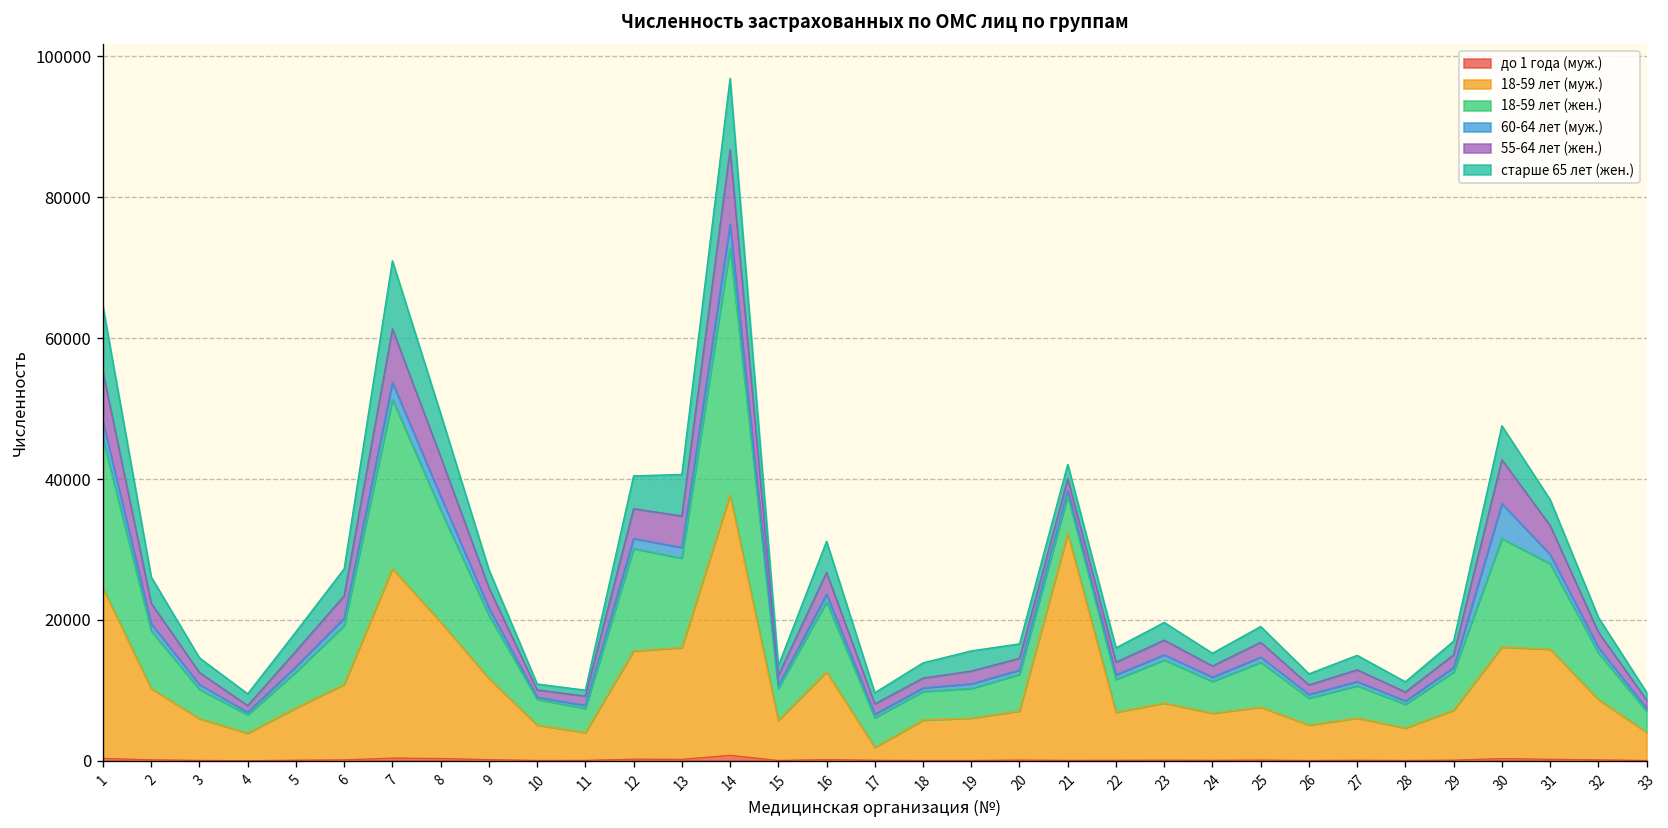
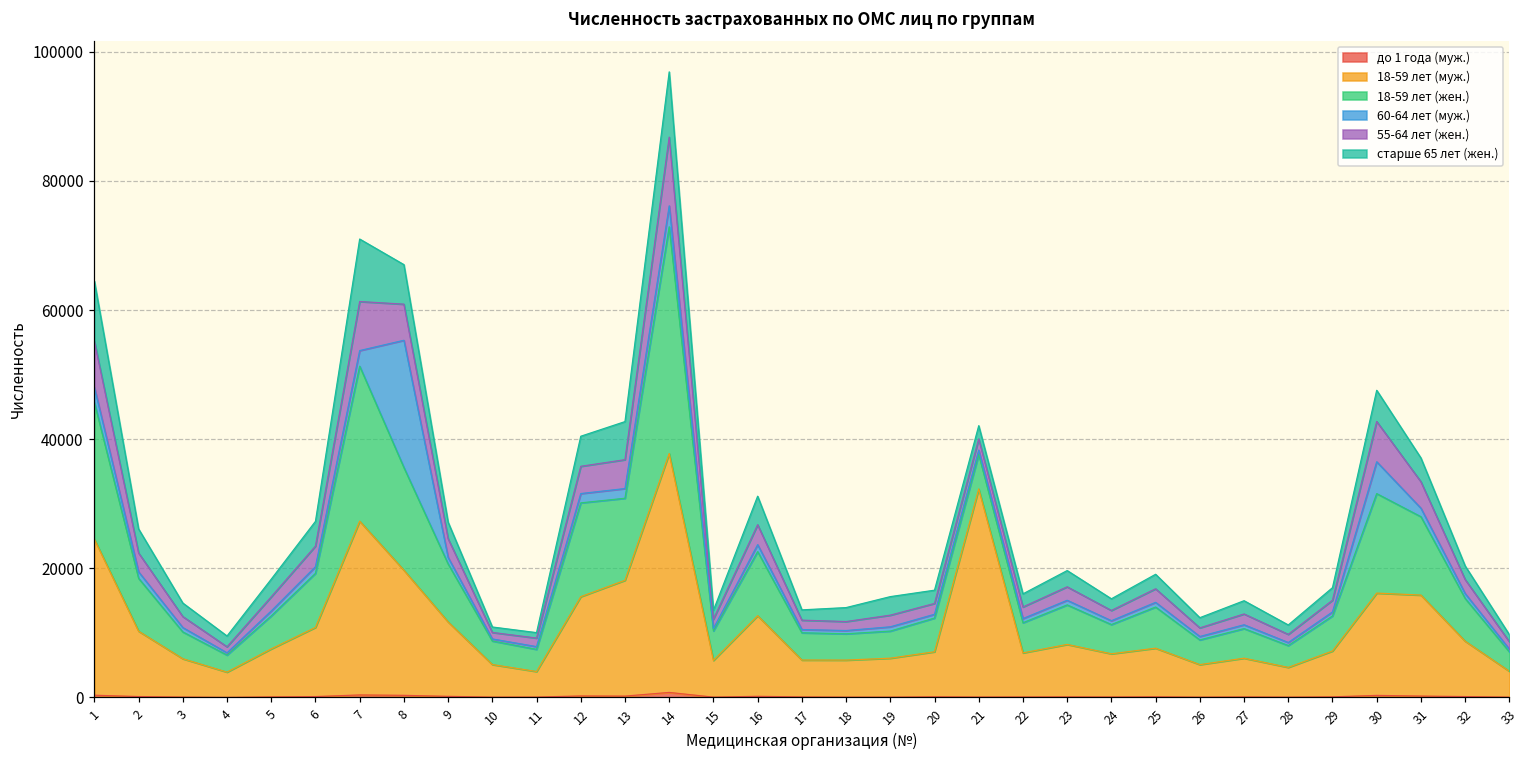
  {
    "до 1 года (муж.)": {
      "1": 0,
      "2": 0,
      "3": 0,
      "4": 0,
      "5": 0,
      "6": 0,
      "7": 0,
      "8": 0,
      "9": 0,
      "10": 0,
      "11": 0,
      "12": 0,
      "13": 0,
      "14": 1000,
      "15": 0,
      "16": 0,
      "17": 0,
      "18": 0,
      "19": 0,
      "20": 0,
      "21": 0,
      "22": 0,
      "23": 0,
      "24": 0,
      "25": 0,
      "26": 0,
      "27": 0,
      "28": 0,
      "29": 0,
      "30": 0,
      "31": 0,
      "32": 0,
      "33": 0
    },
    "18-59 лет (муж.)": {
      "1": 24000,
      "2": 10000,
      "3": 6000,
      "4": 4000,
      "5": 7000,
      "6": 11000,
      "7": 27000,
      "8": 19000,
      "9": 12000,
      "10": 5000,
      "11": 4000,
      "12": 15000,
-     "13": 16000,
+     "13": 18000,
      "14": 37000,
      "15": 6000,
      "16": 12000,
-     "17": 2000,
+     "17": 6000,
      "18": 6000,
      "19": 6000,
      "20": 7000,
      "21": 32000,
      "22": 7000,
      "23": 8000,
      "24": 7000,
      "25": 8000,
      "26": 5000,
      "27": 6000,
      "28": 5000,
      "29": 7000,
      "30": 16000,
      "31": 16000,
      "32": 9000,
      "33": 4000
    },
    "60-64 лет (муж.)": {
      "1": 2000,
      "2": 1000,
      "3": 1000,
      "5": 1000,
      "6": 1000,
      "7": 2000,
-     "8": 2000,
+     "8": 20000,
      "9": 1000,
      "12": 1000,
      "13": 2000,
      "14": 3000,
      "16": 1000,
      "17": 1000,
      "18": 1000,
      "19": 1000,
      "20": 1000,
      "21": 1000,
      "22": 1000,
      "23": 1000,
      "24": 1000,
      "25": 1000,
      "26": 1000,
      "27": 1000,
      "28": 0,
      "29": 1000,
      "30": 5000,
      "31": 1000,
      "32": 1000
    },
    "55-64 лет (жен.)": {
      "1": 7000,
      "2": 3000,
      "3": 2000,
      "4": 1000,
      "5": 2000,
      "6": 3000,
      "7": 8000,
      "8": 6000,
      "9": 3000,
      "10": 1000,
      "11": 1000,
      "12": 4000,
      "13": 4000,
      "14": 11000,
      "15": 1000,
      "16": 3000,
      "17": 1000,
      "18": 1000,
      "19": 2000,
      "20": 2000,
      "21": 2000,
      "22": 2000,
      "23": 2000,
      "24": 2000,
      "25": 2000,
      "26": 1000,
      "27": 2000,
      "28": 1000,
      "29": 2000,
      "30": 6000,
      "31": 4000,
      "32": 2000,
      "33": 1000
    }
  }
